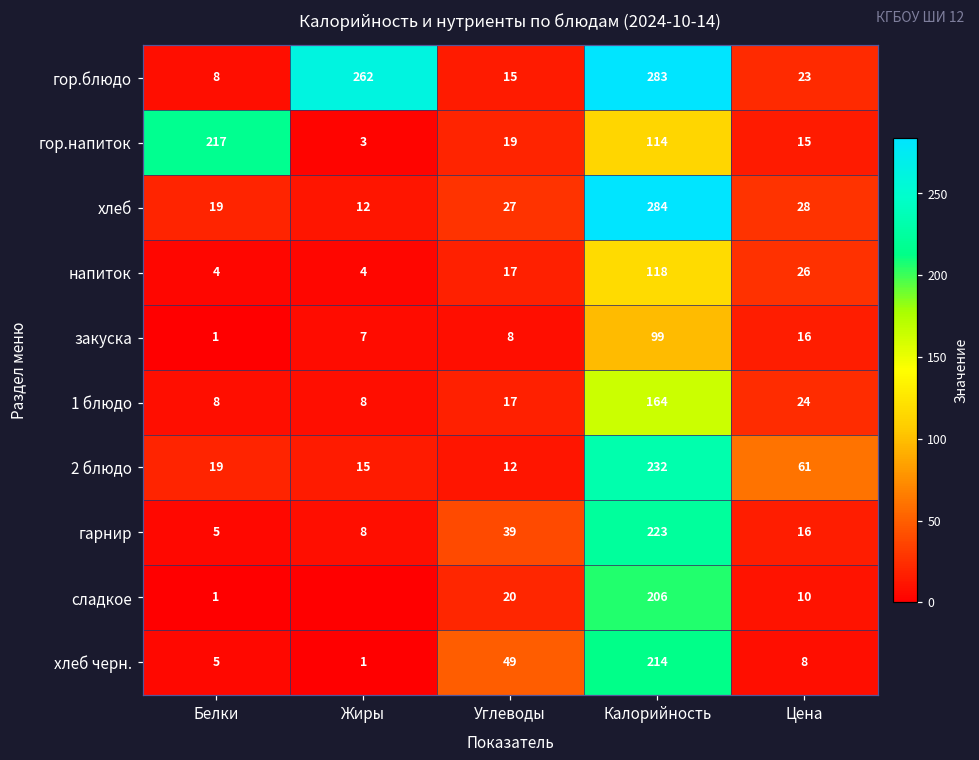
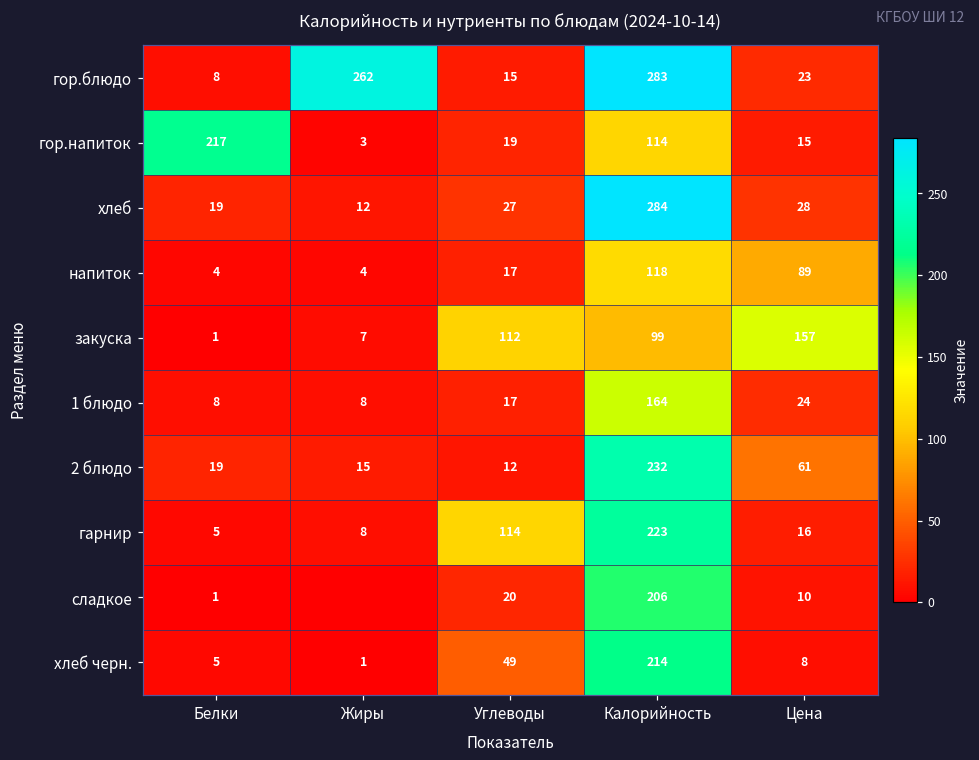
  {
    "гор.блюдо": {
      "Белки": 8,
      "Жиры": 262,
      "Углеводы": 15,
      "Калорийность": 283,
      "Цена": 23
    },
    "гор.напиток": {
      "Белки": 217,
      "Жиры": 3,
      "Углеводы": 19,
      "Калорийность": 114,
      "Цена": 15
    },
    "хлеб": {
      "Белки": 19,
      "Жиры": 12,
      "Углеводы": 27,
      "Калорийность": 284,
      "Цена": 28
    },
    "напиток": {
      "Белки": 4,
      "Жиры": 4,
      "Углеводы": 17,
      "Калорийность": 118,
-     "Цена": 26
+     "Цена": 89
    },
    "закуска": {
      "Белки": 1,
      "Жиры": 7,
-     "Углеводы": 8,
+     "Углеводы": 112,
      "Калорийность": 99,
-     "Цена": 16
+     "Цена": 157
    },
    "1 блюдо": {
      "Белки": 8,
      "Жиры": 8,
      "Углеводы": 17,
      "Калорийность": 164,
      "Цена": 24
    },
    "2 блюдо": {
      "Белки": 19,
      "Жиры": 15,
      "Углеводы": 12,
      "Калорийность": 232,
      "Цена": 61
    },
    "гарнир": {
      "Белки": 5,
      "Жиры": 8,
-     "Углеводы": 39,
+     "Углеводы": 114,
      "Калорийность": 223,
      "Цена": 16
    },
    "сладкое": {
      "Белки": 1,
      "Углеводы": 20,
      "Калорийность": 206,
      "Цена": 10
    },
    "хлеб черн.": {
      "Белки": 5,
      "Жиры": 1,
      "Углеводы": 49,
      "Калорийность": 214,
      "Цена": 8
    }
  }
